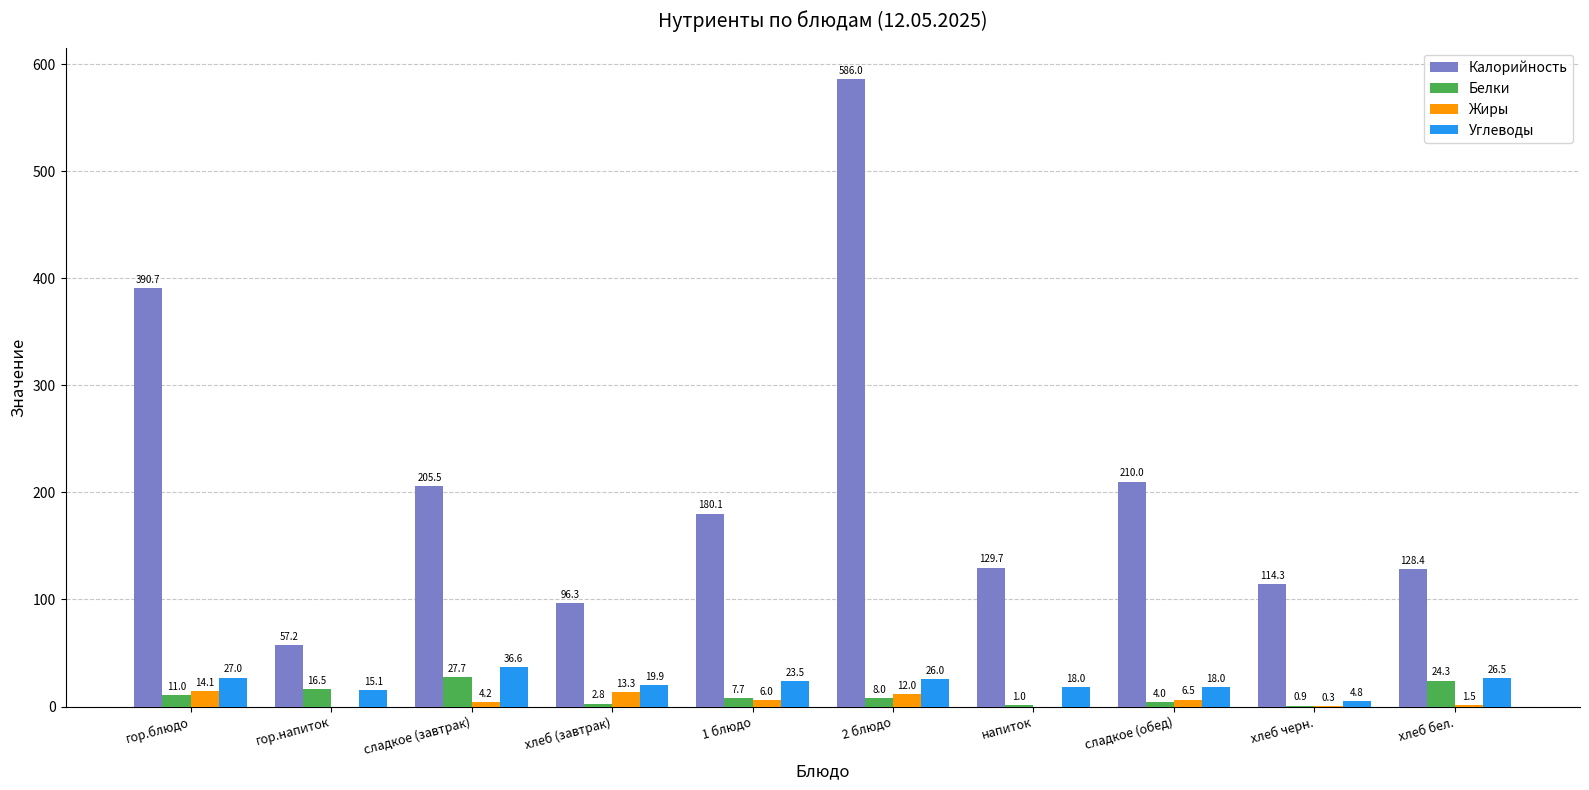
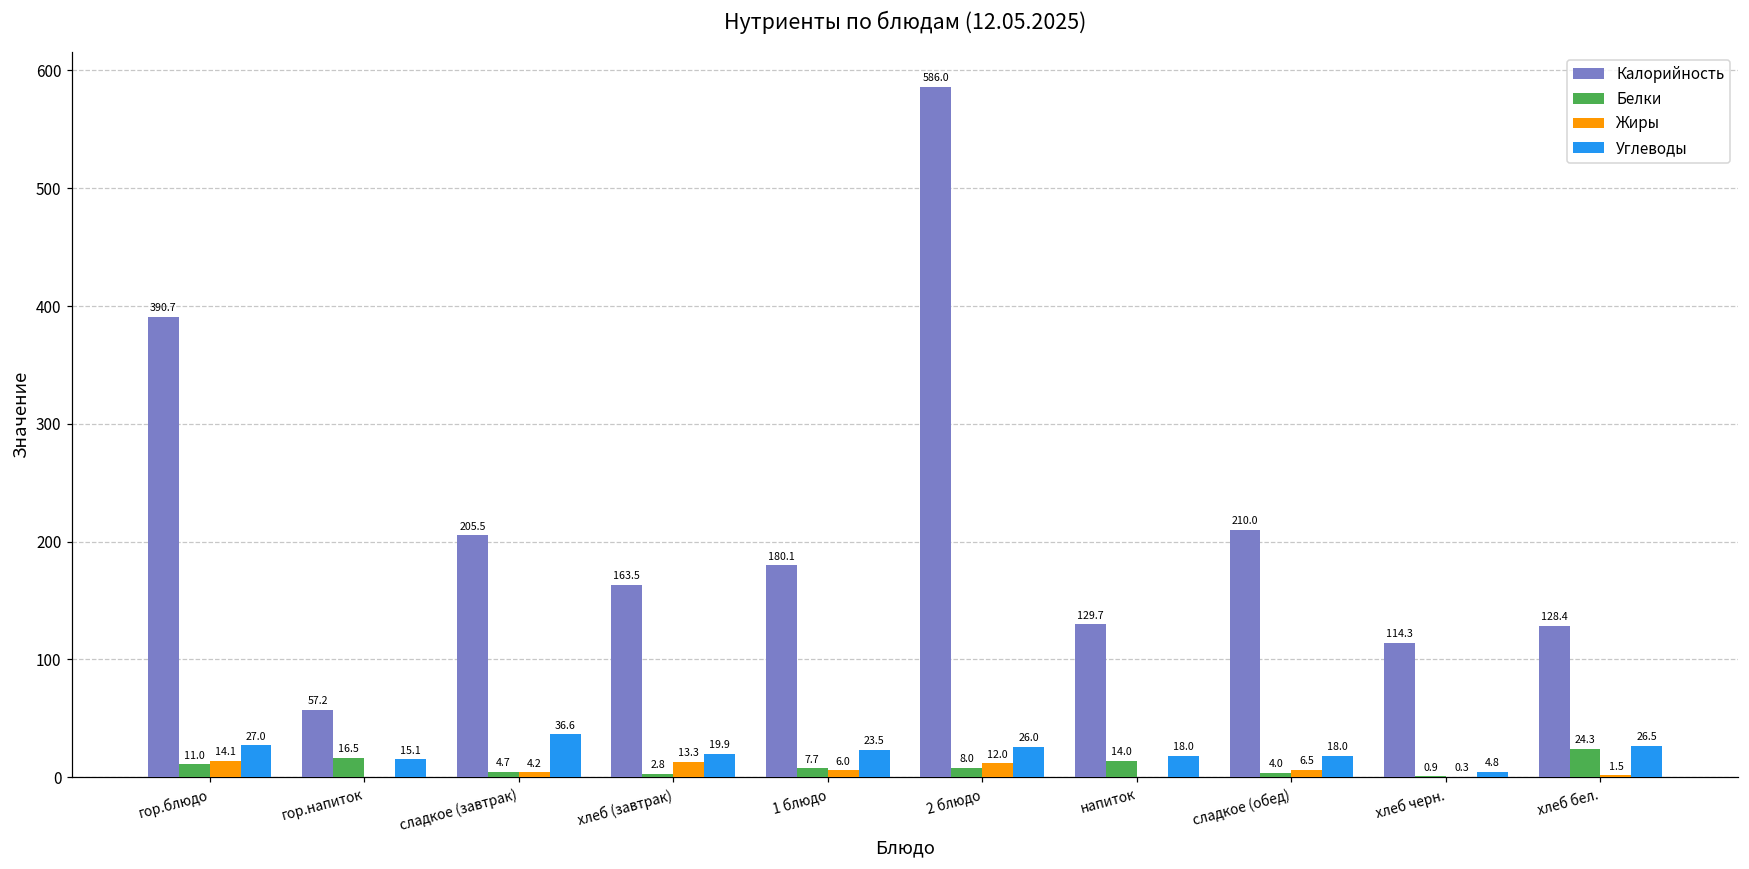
  {
    "Калорийность": {
      "гор.блюдо": 390.7,
      "гор.напиток": 57.2,
      "сладкое (завтрак)": 205.5,
-     "хлеб (завтрак)": 96.3,
+     "хлеб (завтрак)": 163.5,
      "1 блюдо": 180.1,
      "2 блюдо": 586.0,
      "напиток": 129.7,
      "сладкое (обед)": 210.0,
      "хлеб черн.": 114.3,
      "хлеб бел.": 128.4
    },
    "Белки": {
      "гор.блюдо": 11.0,
      "гор.напиток": 16.5,
-     "сладкое (завтрак)": 27.7,
+     "сладкое (завтрак)": 4.7,
      "хлеб (завтрак)": 2.8,
      "1 блюдо": 7.7,
      "2 блюдо": 8.0,
-     "напиток": 1.0,
+     "напиток": 14.0,
      "сладкое (обед)": 4.0,
      "хлеб черн.": 0.9,
      "хлеб бел.": 24.3
    },
    "Жиры": {
      "гор.блюдо": 14.1,
      "сладкое (завтрак)": 4.2,
      "хлеб (завтрак)": 13.3,
      "1 блюдо": 6.0,
      "2 блюдо": 12.0,
      "сладкое (обед)": 6.5,
      "хлеб черн.": 0.3,
      "хлеб бел.": 1.5
    },
    "Углеводы": {
      "гор.блюдо": 27.0,
      "гор.напиток": 15.1,
      "сладкое (завтрак)": 36.6,
      "хлеб (завтрак)": 19.9,
      "1 блюдо": 23.5,
      "2 блюдо": 26.0,
      "напиток": 18.0,
      "сладкое (обед)": 18.0,
      "хлеб черн.": 4.8,
      "хлеб бел.": 26.5
    }
  }
